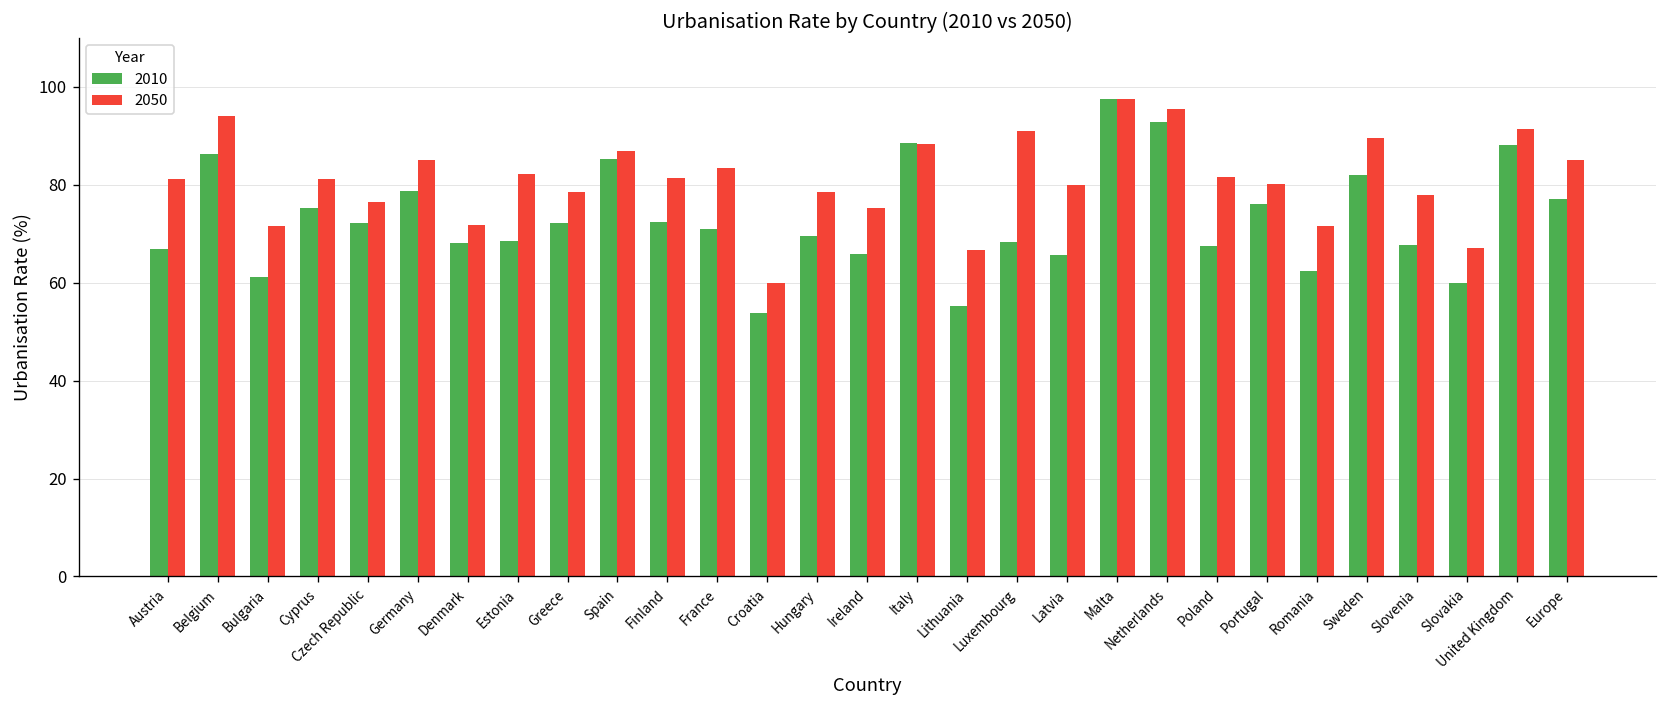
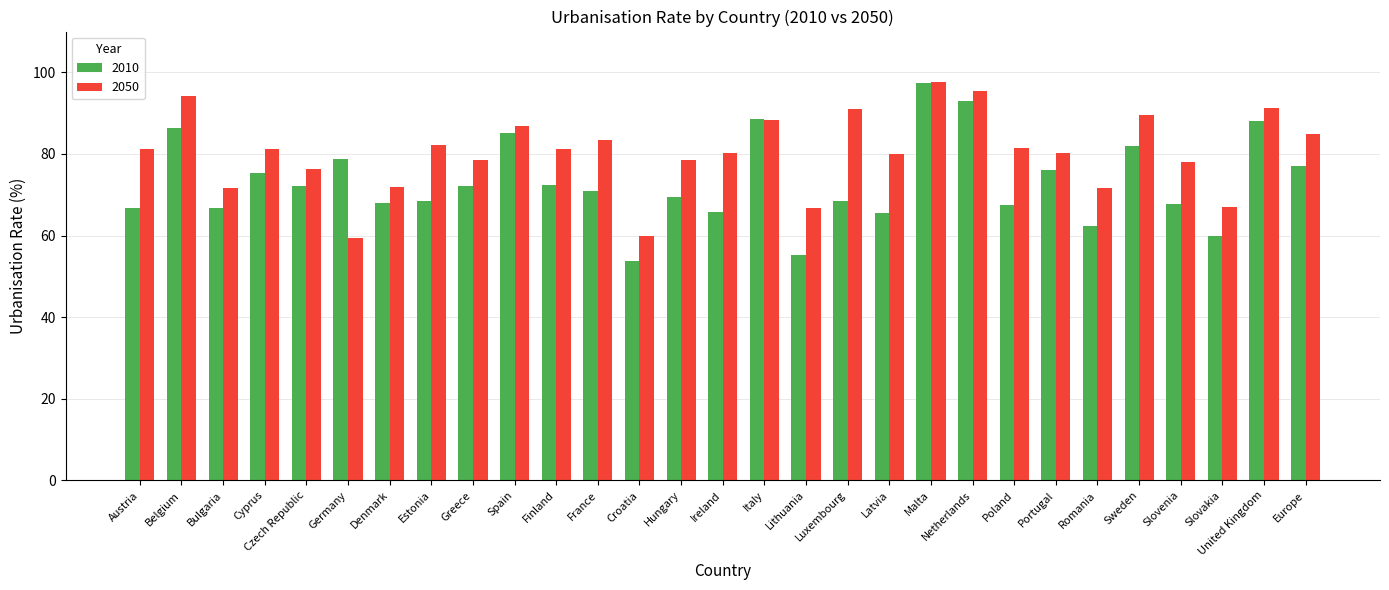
  {
    "2010": {
      "Austria": 67,
      "Belgium": 86,
-     "Bulgaria": 61,
+     "Bulgaria": 67,
      "Cyprus": 75,
      "Czech Republic": 72,
      "Germany": 79,
      "Denmark": 68,
      "Estonia": 68,
      "Greece": 72,
      "Spain": 85,
      "Finland": 72,
      "France": 71,
      "Croatia": 54,
      "Hungary": 70,
      "Ireland": 66,
      "Italy": 89,
      "Lithuania": 55,
      "Luxembourg": 68,
      "Latvia": 66,
      "Malta": 98,
      "Netherlands": 93,
      "Poland": 67,
      "Portugal": 76,
      "Romania": 62,
      "Sweden": 82,
      "Slovenia": 68,
      "Slovakia": 60,
      "United Kingdom": 88,
      "Europe": 77
    },
    "2050": {
      "Austria": 81,
      "Belgium": 94,
      "Bulgaria": 72,
      "Cyprus": 81,
      "Czech Republic": 76,
-     "Germany": 85,
+     "Germany": 59,
      "Denmark": 72,
      "Estonia": 82,
      "Greece": 78,
      "Spain": 87,
      "Finland": 81,
      "France": 83,
      "Croatia": 60,
      "Hungary": 79,
-     "Ireland": 75,
+     "Ireland": 80,
      "Italy": 88,
      "Lithuania": 67,
      "Luxembourg": 91,
      "Latvia": 80,
      "Malta": 98,
      "Netherlands": 95,
      "Poland": 82,
      "Portugal": 80,
      "Romania": 72,
      "Sweden": 90,
      "Slovenia": 78,
      "Slovakia": 67,
      "United Kingdom": 91,
      "Europe": 85
    }
  }
